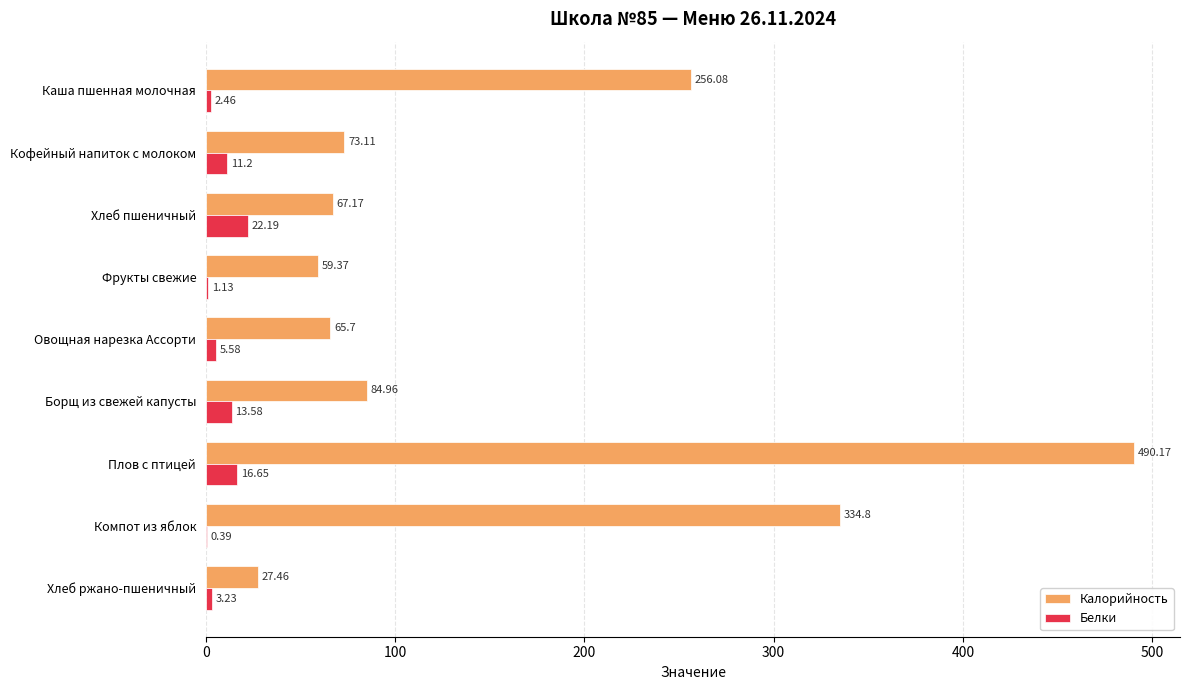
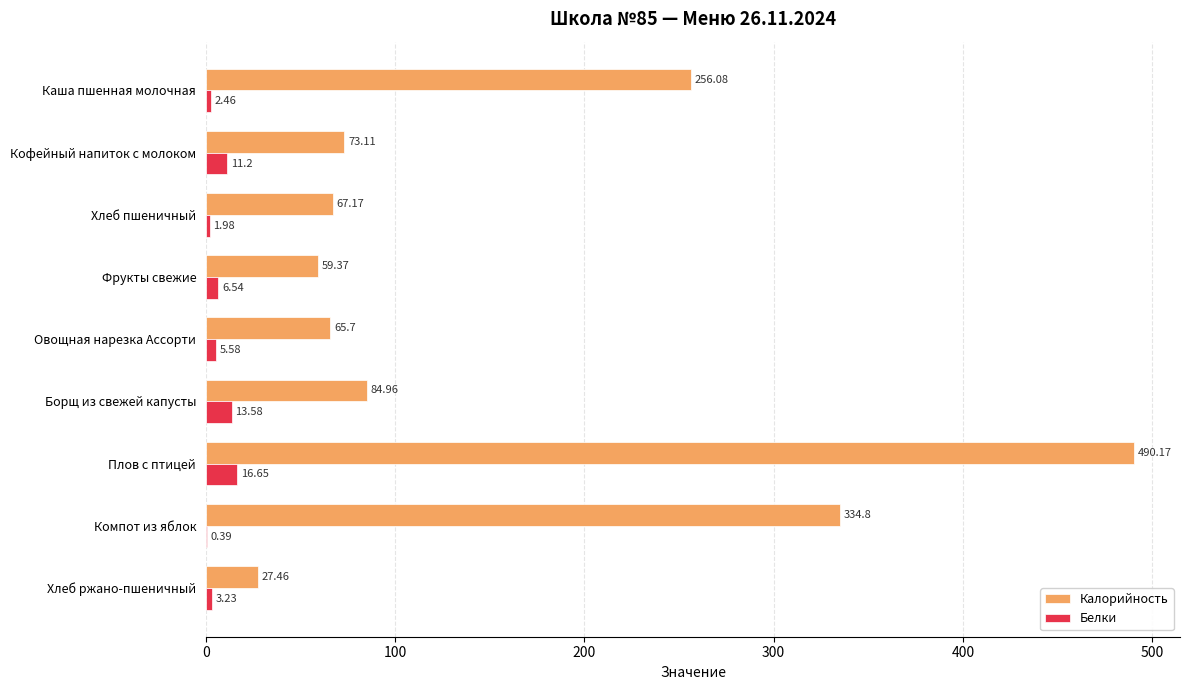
  {
    "Калорийность": {
      "Каша пшенная молочная": 256.08,
      "Кофейный напиток с молоком": 73.11,
      "Хлеб пшеничный": 67.17,
      "Фрукты свежие": 59.37,
      "Овощная нарезка Ассорти": 65.7,
      "Борщ из свежей капусты": 84.96,
      "Плов с птицей": 490.17,
      "Компот из яблок": 334.8,
      "Хлеб ржано-пшеничный": 27.46
    },
    "Белки": {
      "Каша пшенная молочная": 2.46,
      "Кофейный напиток с молоком": 11.2,
-     "Хлеб пшеничный": 22.19,
-     "Фрукты свежие": 1.13,
+     "Хлеб пшеничный": 1.98,
+     "Фрукты свежие": 6.54,
      "Овощная нарезка Ассорти": 5.58,
      "Борщ из свежей капусты": 13.58,
      "Плов с птицей": 16.65,
      "Компот из яблок": 0.39,
      "Хлеб ржано-пшеничный": 3.23
    }
  }
